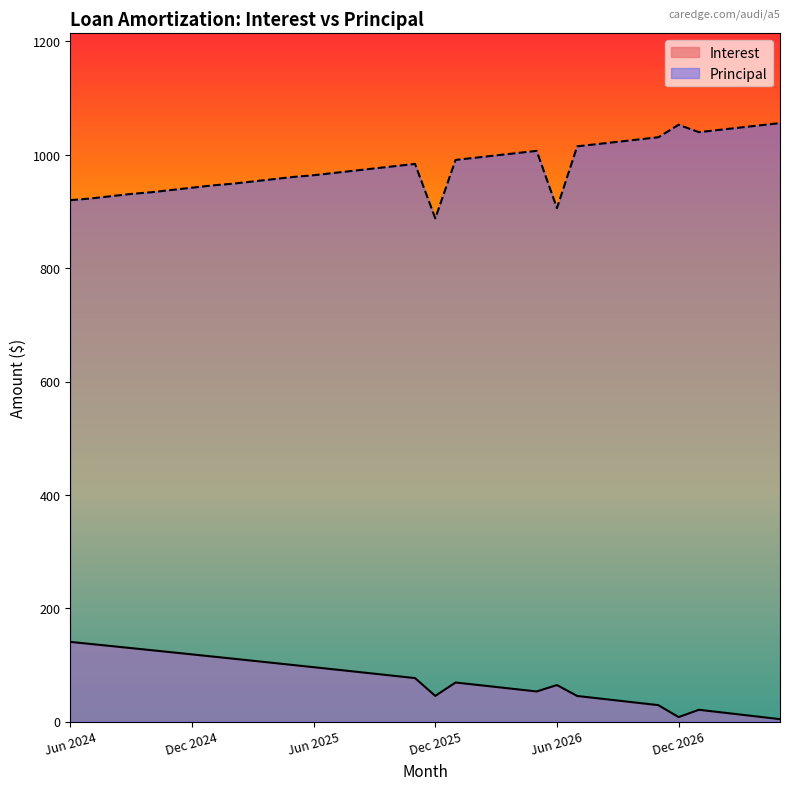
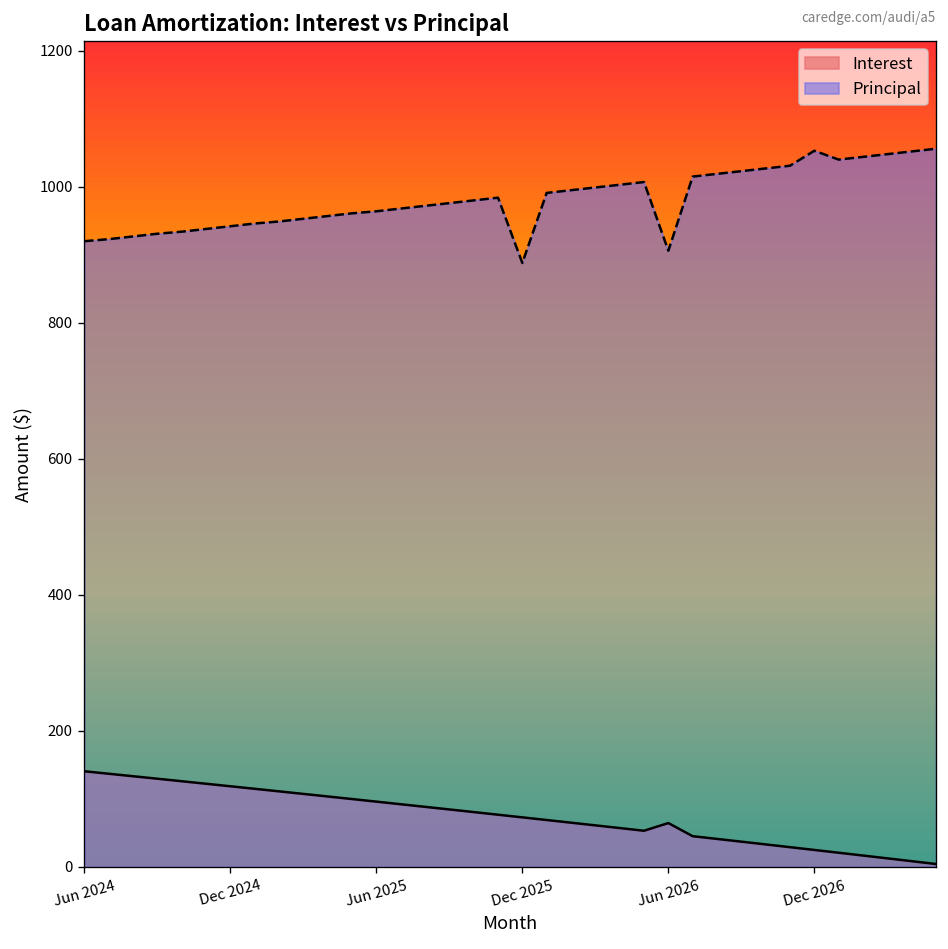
  {
    "Interest": {
      "Jun 2024": 140,
      "Dec 2024": 120,
      "Jun 2025": 100,
-     "Dec 2025": 50,
+     "Dec 2025": 70,
      "Jun 2026": 60,
-     "Dec 2026": 10
+     "Dec 2026": 20
    },
    "Principal": {
      "Jun 2024": 920,
      "Dec 2024": 940,
      "Jun 2025": 960,
      "Dec 2025": 890,
      "Jun 2026": 910,
      "Dec 2026": 1050
    }
  }
